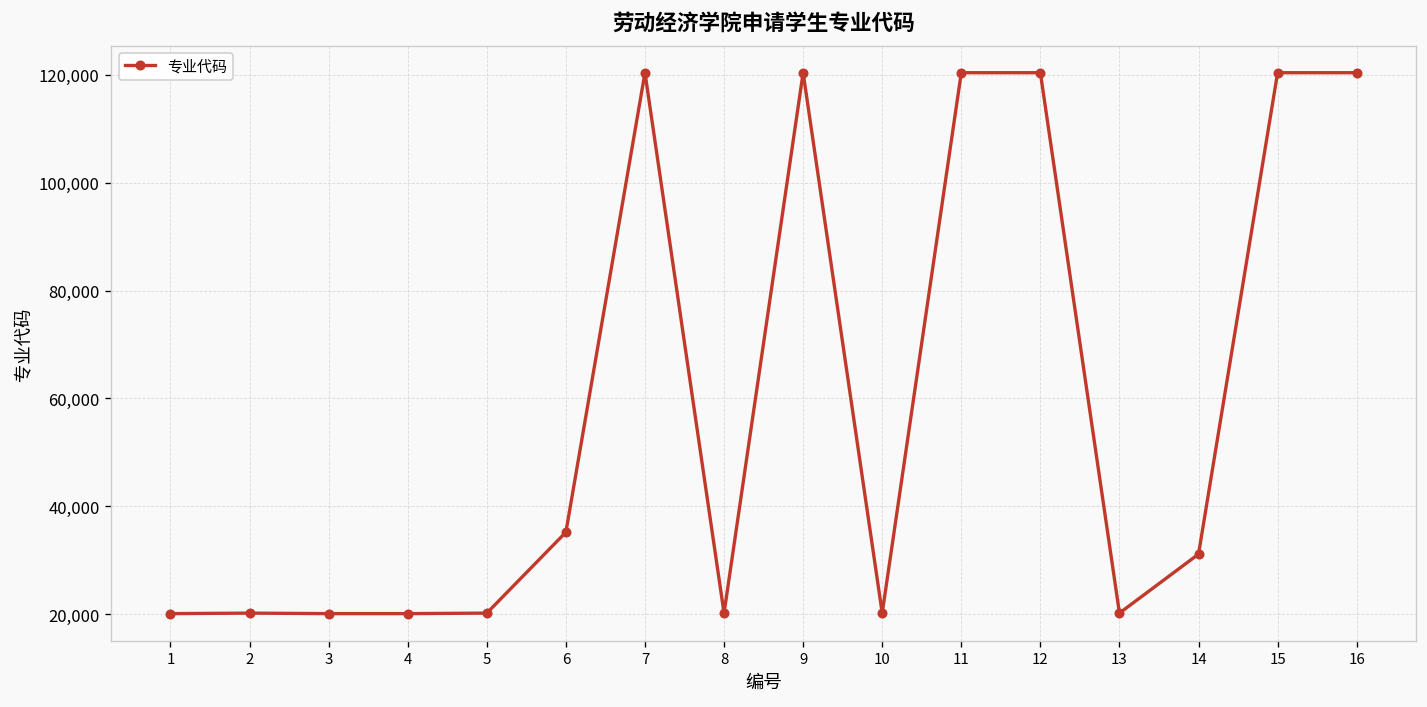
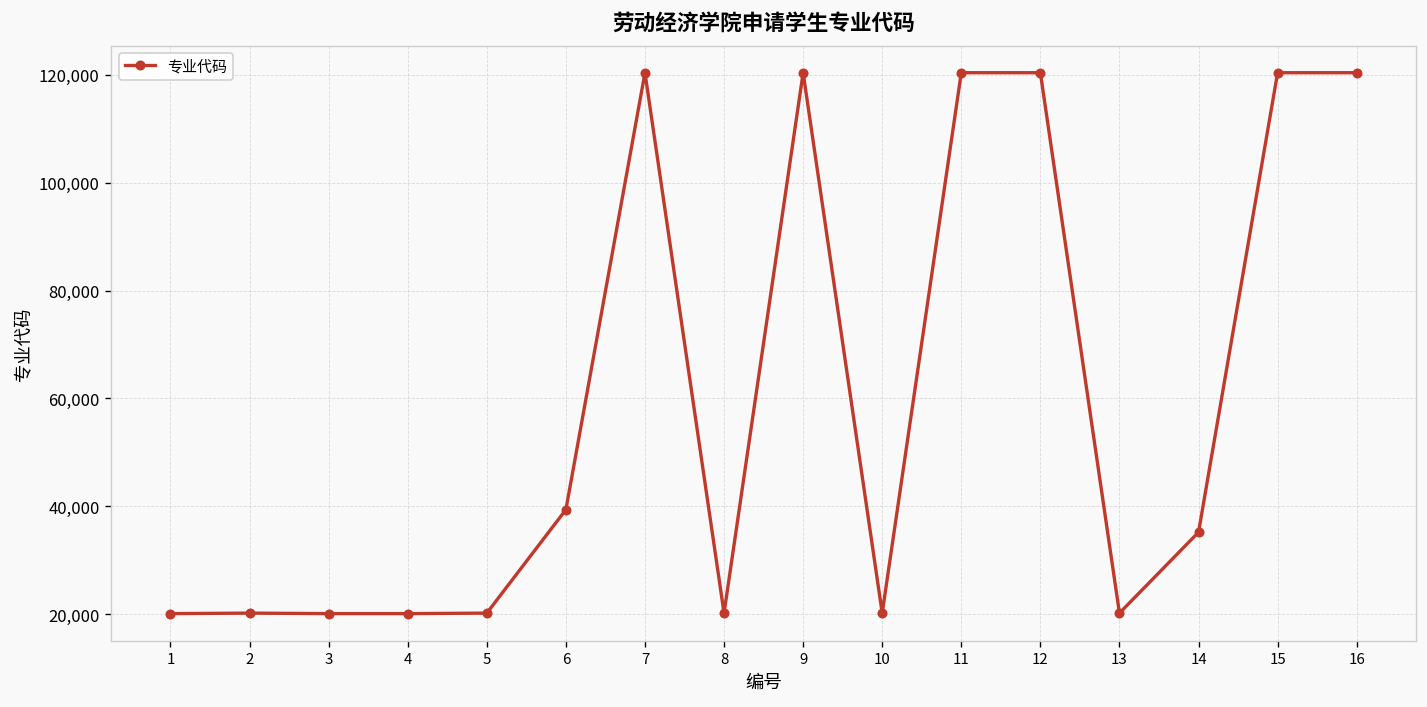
  {
    "1": "20,000",
    "2": "20,000",
    "3": "20,000",
    "4": "20,000",
    "5": "20,000",
-   "6": "35,000",
+   "6": "39,000",
    "7": "120,000",
    "8": "20,000",
    "9": "120,000",
    "10": "20,000",
    "11": "120,000",
    "12": "120,000",
    "13": "20,000",
-   "14": "31,000",
+   "14": "35,000",
    "15": "120,000",
    "16": "120,000"
  }
